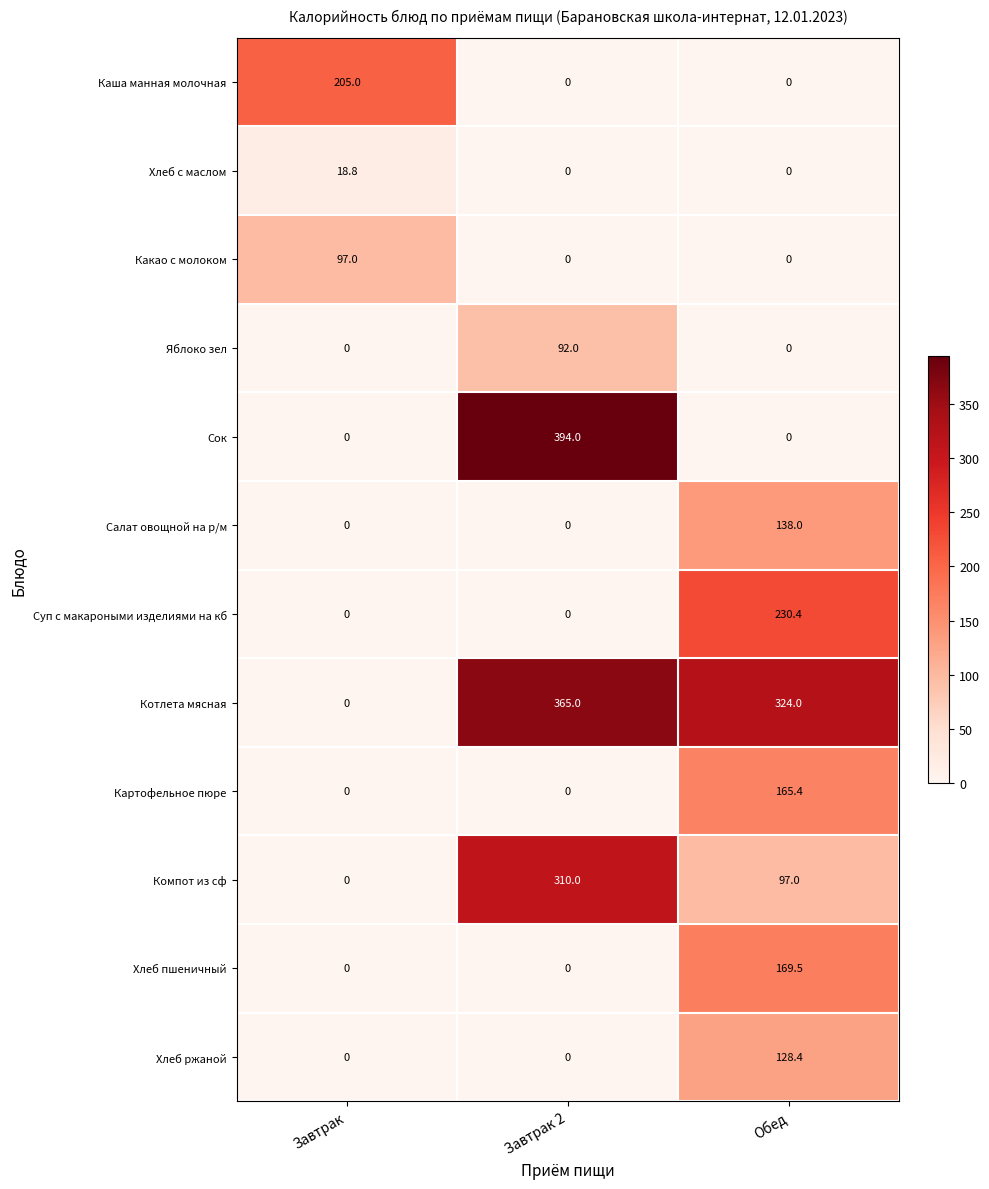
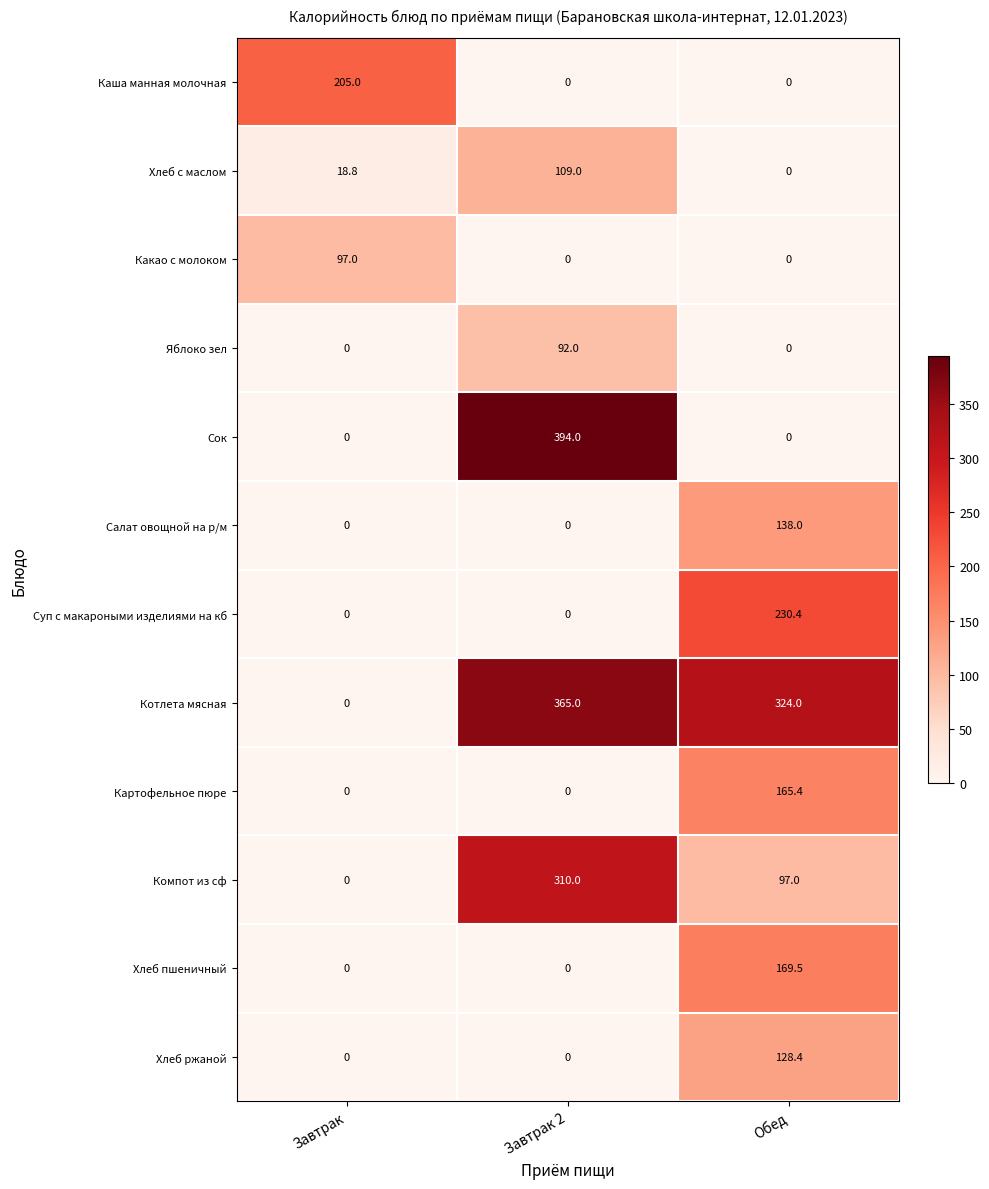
  {
    "Каша манная молочная": {
      "Завтрак": 205.0,
      "Завтрак 2": 0,
      "Обед": 0
    },
    "Хлеб с маслом": {
      "Завтрак": 18.8,
-     "Завтрак 2": 0,
+     "Завтрак 2": 109.0,
      "Обед": 0
    },
    "Какао с молоком": {
      "Завтрак": 97.0,
      "Завтрак 2": 0,
      "Обед": 0
    },
    "Яблоко зел": {
      "Завтрак": 0,
      "Завтрак 2": 92.0,
      "Обед": 0
    },
    "Сок": {
      "Завтрак": 0,
      "Завтрак 2": 394.0,
      "Обед": 0
    },
    "Салат овощной на р/м": {
      "Завтрак": 0,
      "Завтрак 2": 0,
      "Обед": 138.0
    },
    "Суп с макароными изделиями на кб": {
      "Завтрак": 0,
      "Завтрак 2": 0,
      "Обед": 230.4
    },
    "Котлета мясная": {
      "Завтрак": 0,
      "Завтрак 2": 365.0,
      "Обед": 324.0
    },
    "Картофельное пюре": {
      "Завтрак": 0,
      "Завтрак 2": 0,
      "Обед": 165.4
    },
    "Компот из сф": {
      "Завтрак": 0,
      "Завтрак 2": 310.0,
      "Обед": 97.0
    },
    "Хлеб пшеничный": {
      "Завтрак": 0,
      "Завтрак 2": 0,
      "Обед": 169.5
    },
    "Хлеб ржаной": {
      "Завтрак": 0,
      "Завтрак 2": 0,
      "Обед": 128.4
    }
  }
